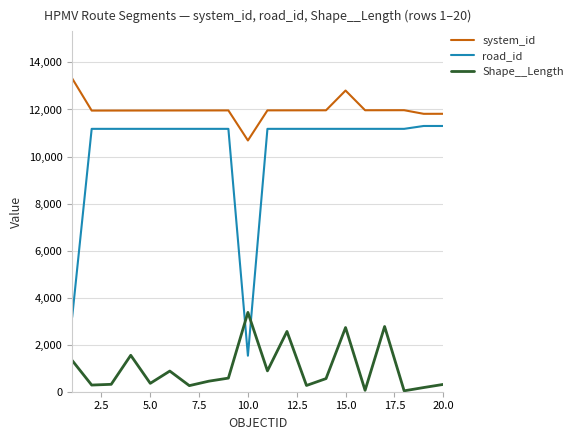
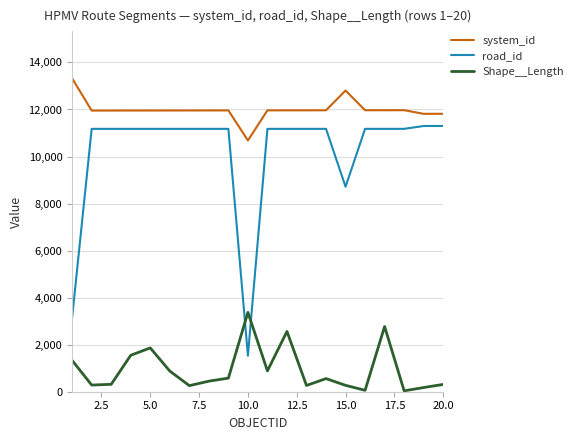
  {
    "system_id": {
      "5.0": "12,000",
      "10.0": "10,700",
      "15.0": "12,800",
      "20.0": "11,800"
    },
    "road_id": {
      "5.0": "11,200",
      "10.0": "1,500",
-     "15.0": "11,200",
+     "15.0": "8,700",
      "20.0": "11,300"
    },
    "Shape__Length": {
-     "5.0": "400",
+     "5.0": "1,900",
      "10.0": "3,400",
-     "15.0": "2,700",
+     "15.0": "300",
      "20.0": "300"
    }
  }
